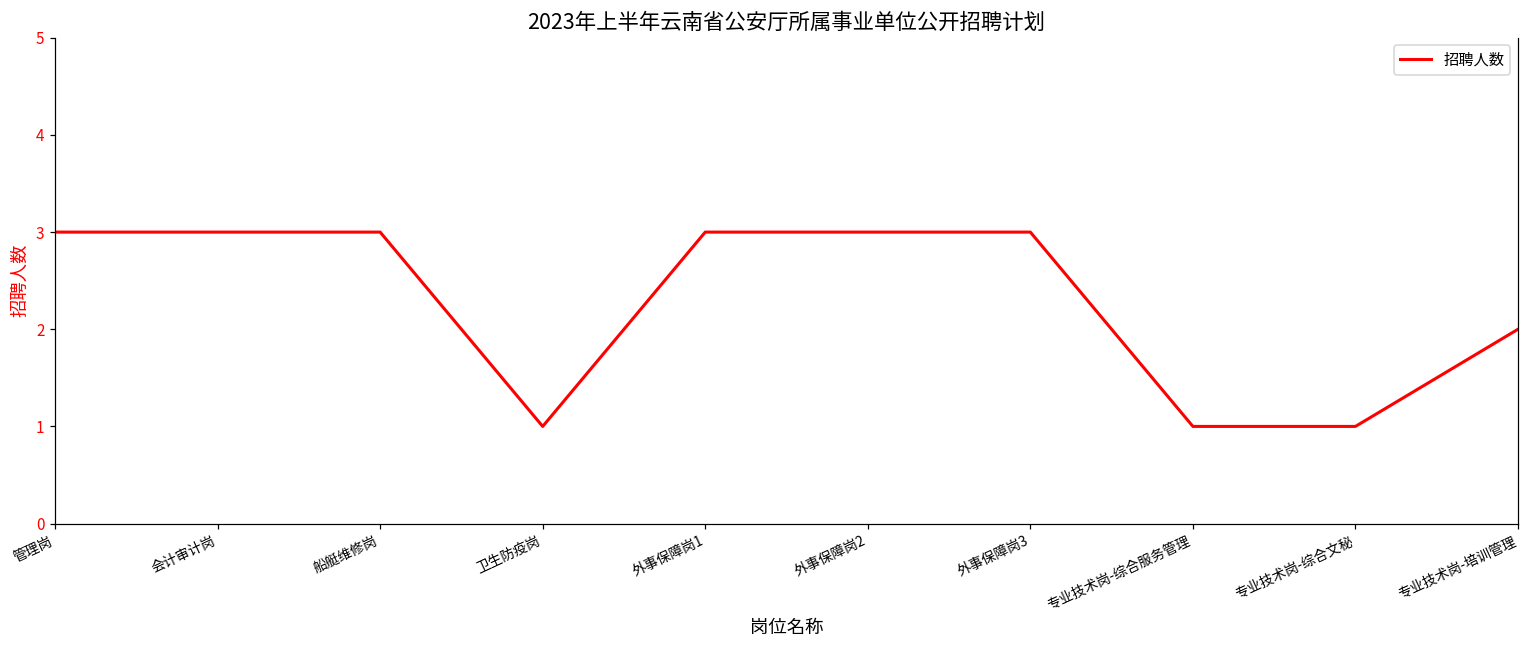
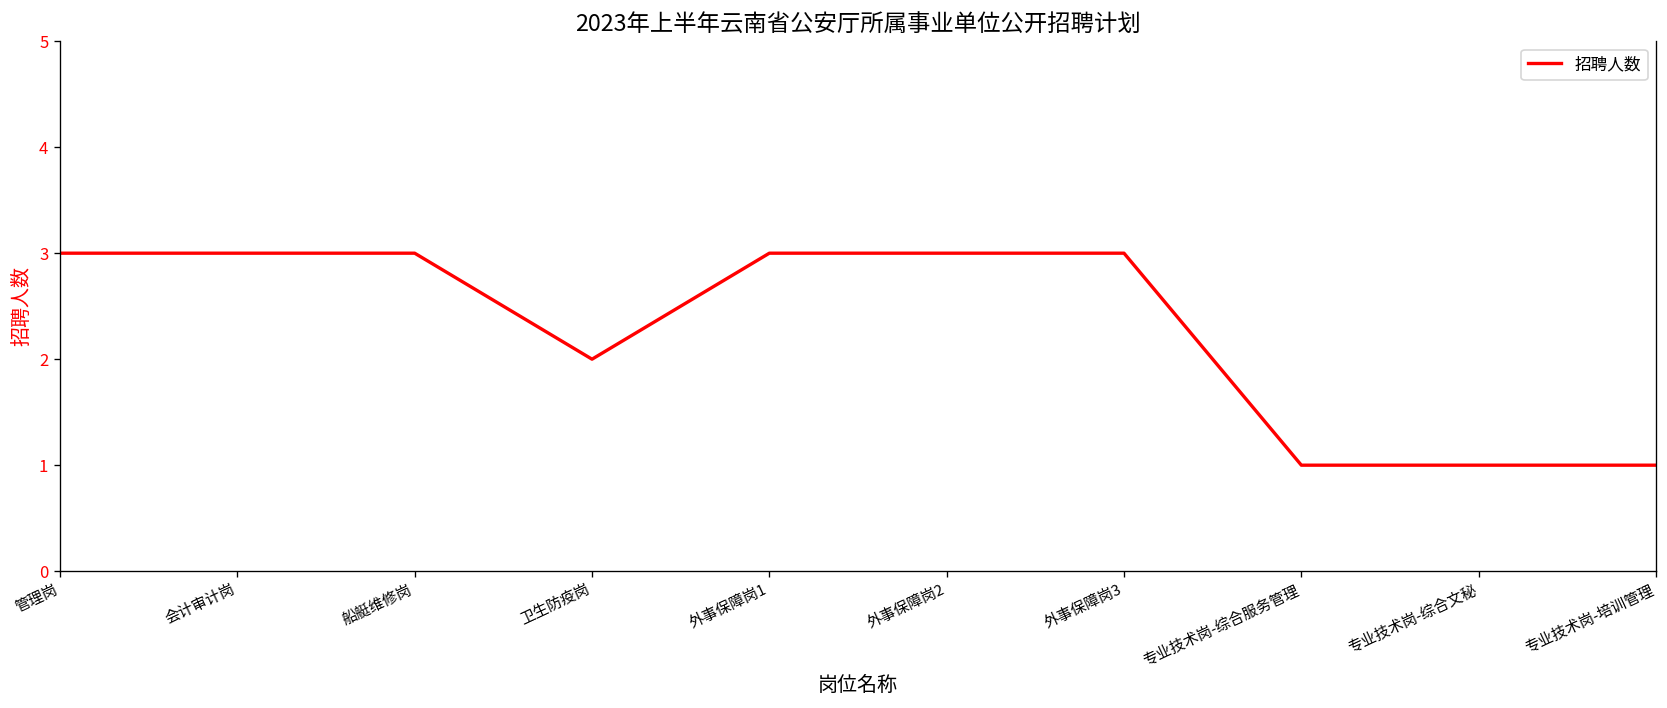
  {
    "管理岗": 3,
    "会计审计岗": 3,
    "船艇维修岗": 3,
-   "卫生防疫岗": 1,
+   "卫生防疫岗": 2,
    "外事保障岗1": 3,
    "外事保障岗2": 3,
    "外事保障岗3": 3,
    "专业技术岗-综合服务管理": 1,
    "专业技术岗-综合文秘": 1,
-   "专业技术岗-培训管理": 2
+   "专业技术岗-培训管理": 1
  }
